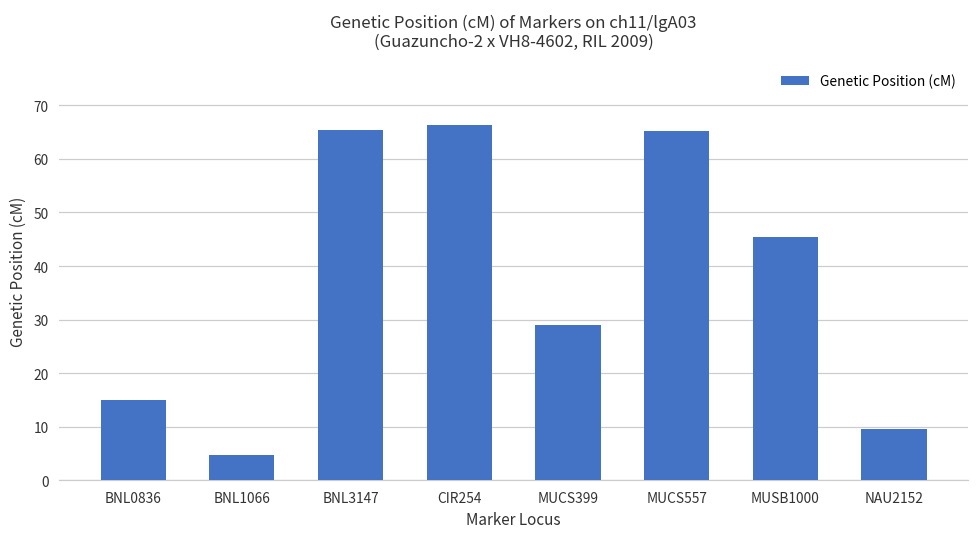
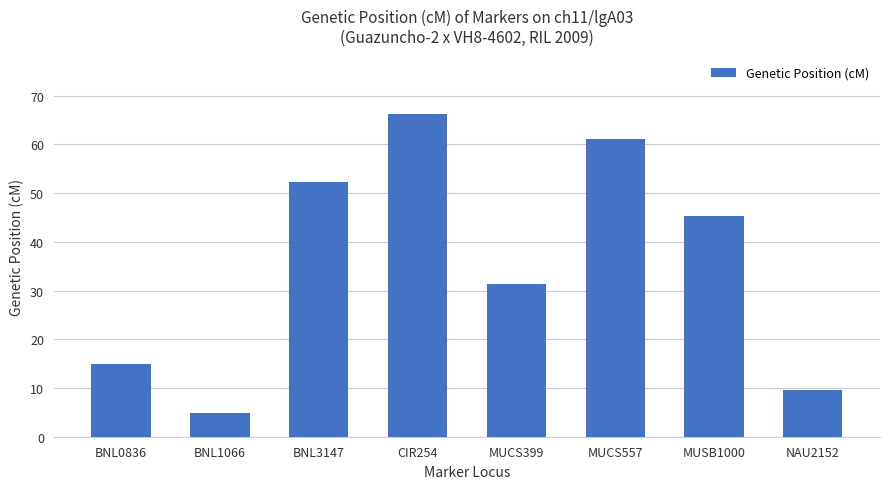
  {
    "BNL0836": 15,
    "BNL1066": 5,
-   "BNL3147": 65,
+   "BNL3147": 52,
    "CIR254": 66,
-   "MUCS399": 29,
-   "MUCS557": 65,
+   "MUCS399": 31,
+   "MUCS557": 61,
    "MUSB1000": 45,
    "NAU2152": 10
  }
